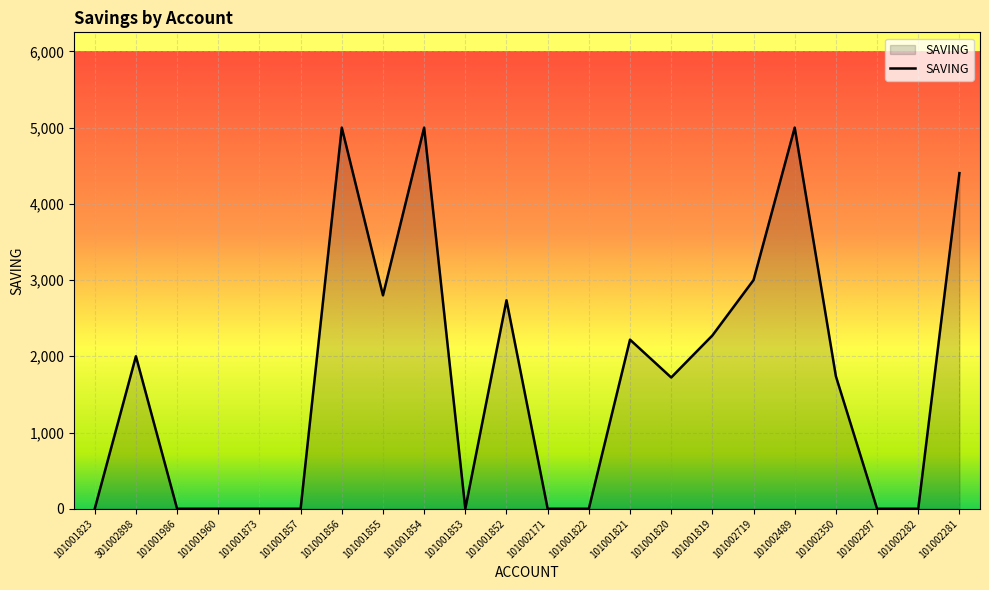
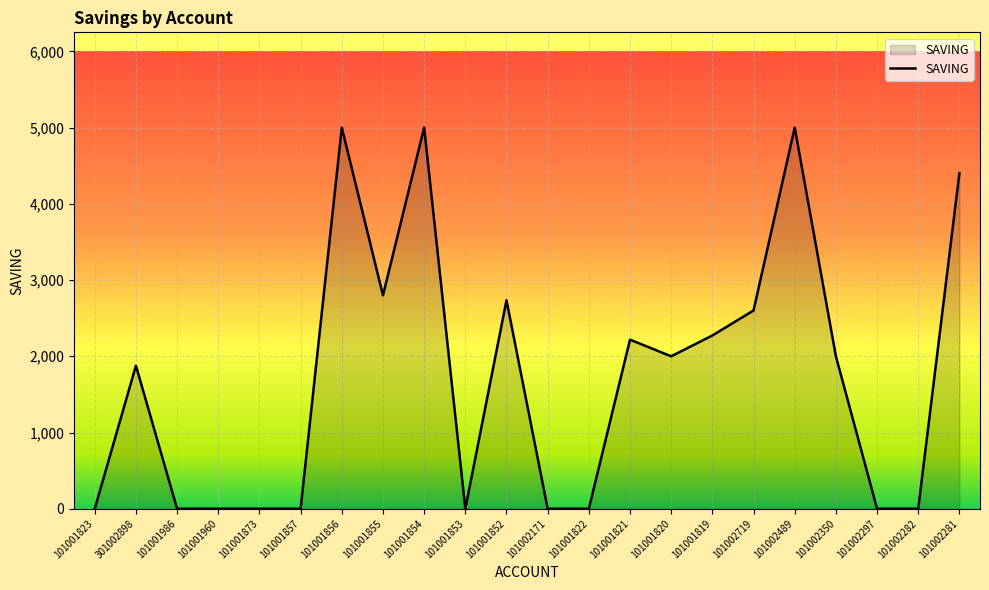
  {
    "101001823": "0",
-   "301002898": "2,000",
+   "301002898": "1,900",
    "101001986": "0",
    "101001960": "0",
    "101001873": "0",
    "101001857": "0",
    "101001856": "5,000",
    "101001855": "2,800",
    "101001854": "5,000",
    "101001853": "0",
    "101001852": "2,700",
    "101002171": "0",
    "101001822": "0",
    "101001821": "2,200",
-   "101001820": "1,700",
+   "101001820": "2,000",
    "101001819": "2,300",
-   "101002719": "3,000",
+   "101002719": "2,600",
    "101002489": "5,000",
-   "101002350": "1,700",
+   "101002350": "2,000",
    "101002297": "0",
    "101002282": "0",
    "101002281": "4,400"
  }
